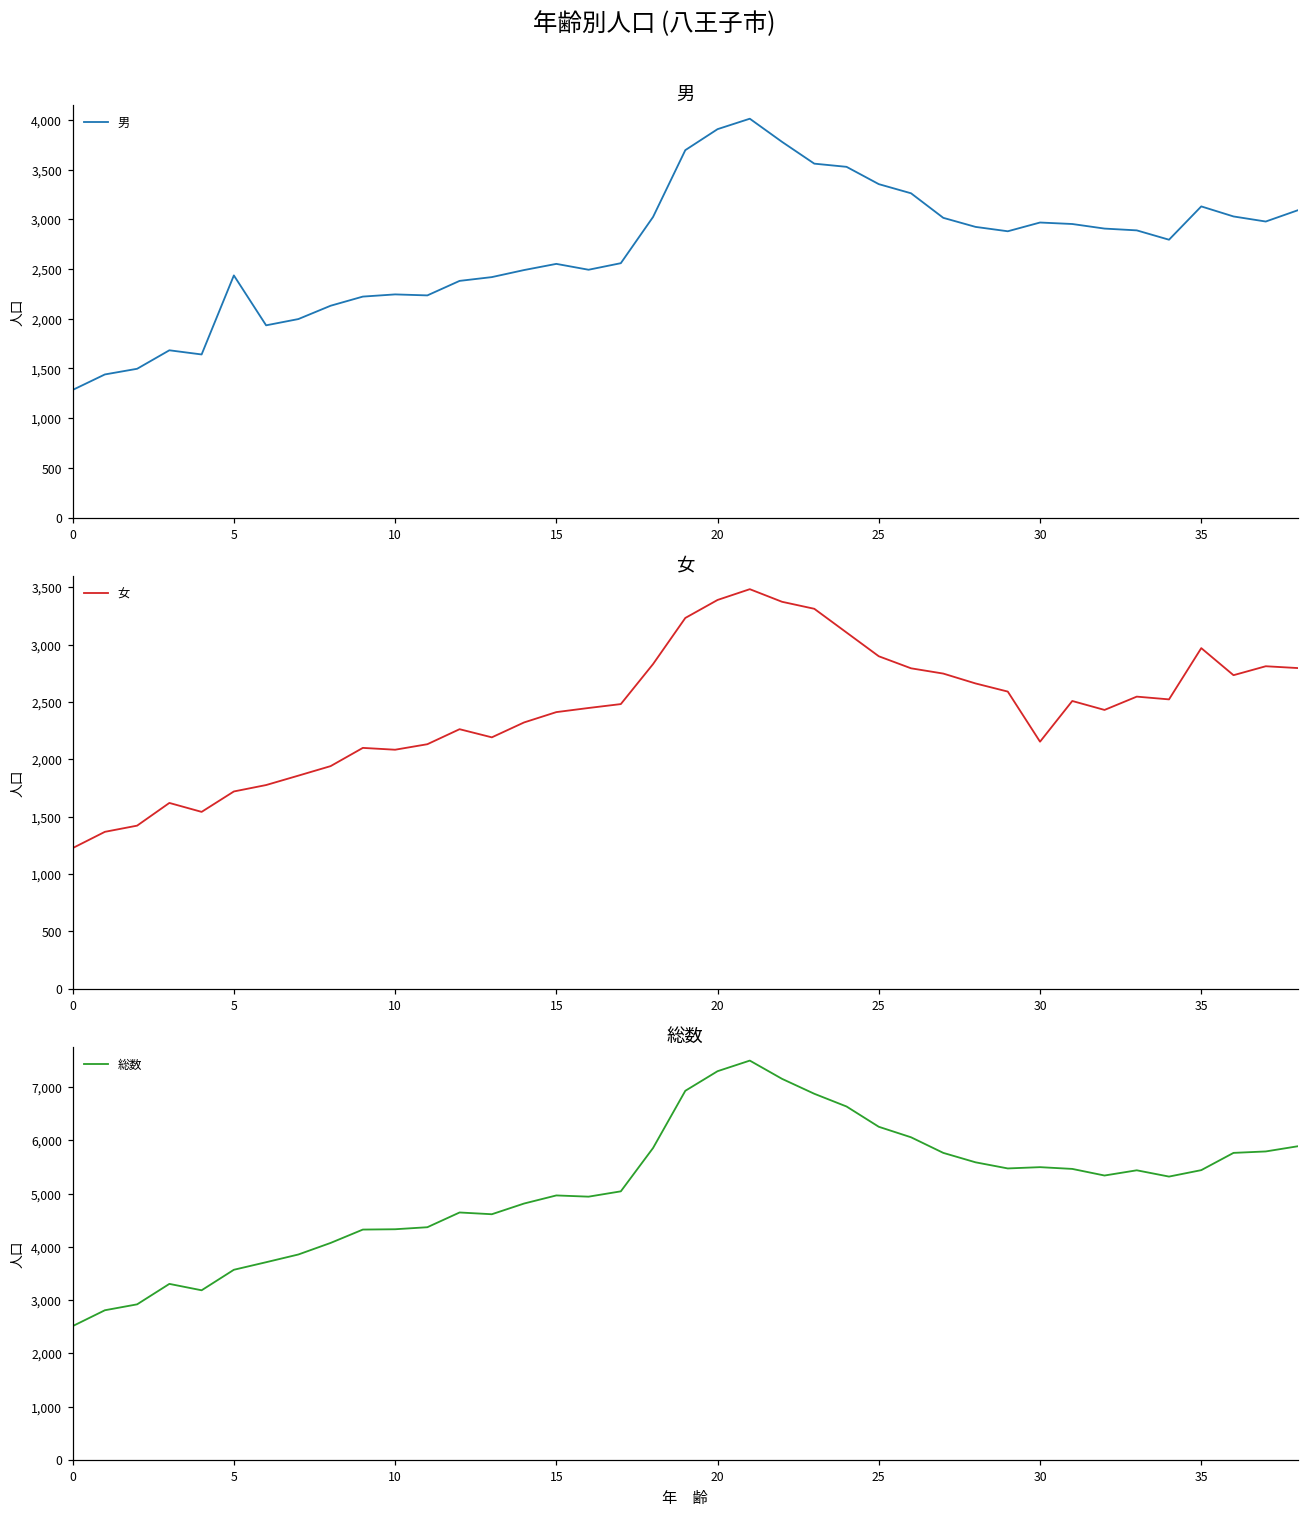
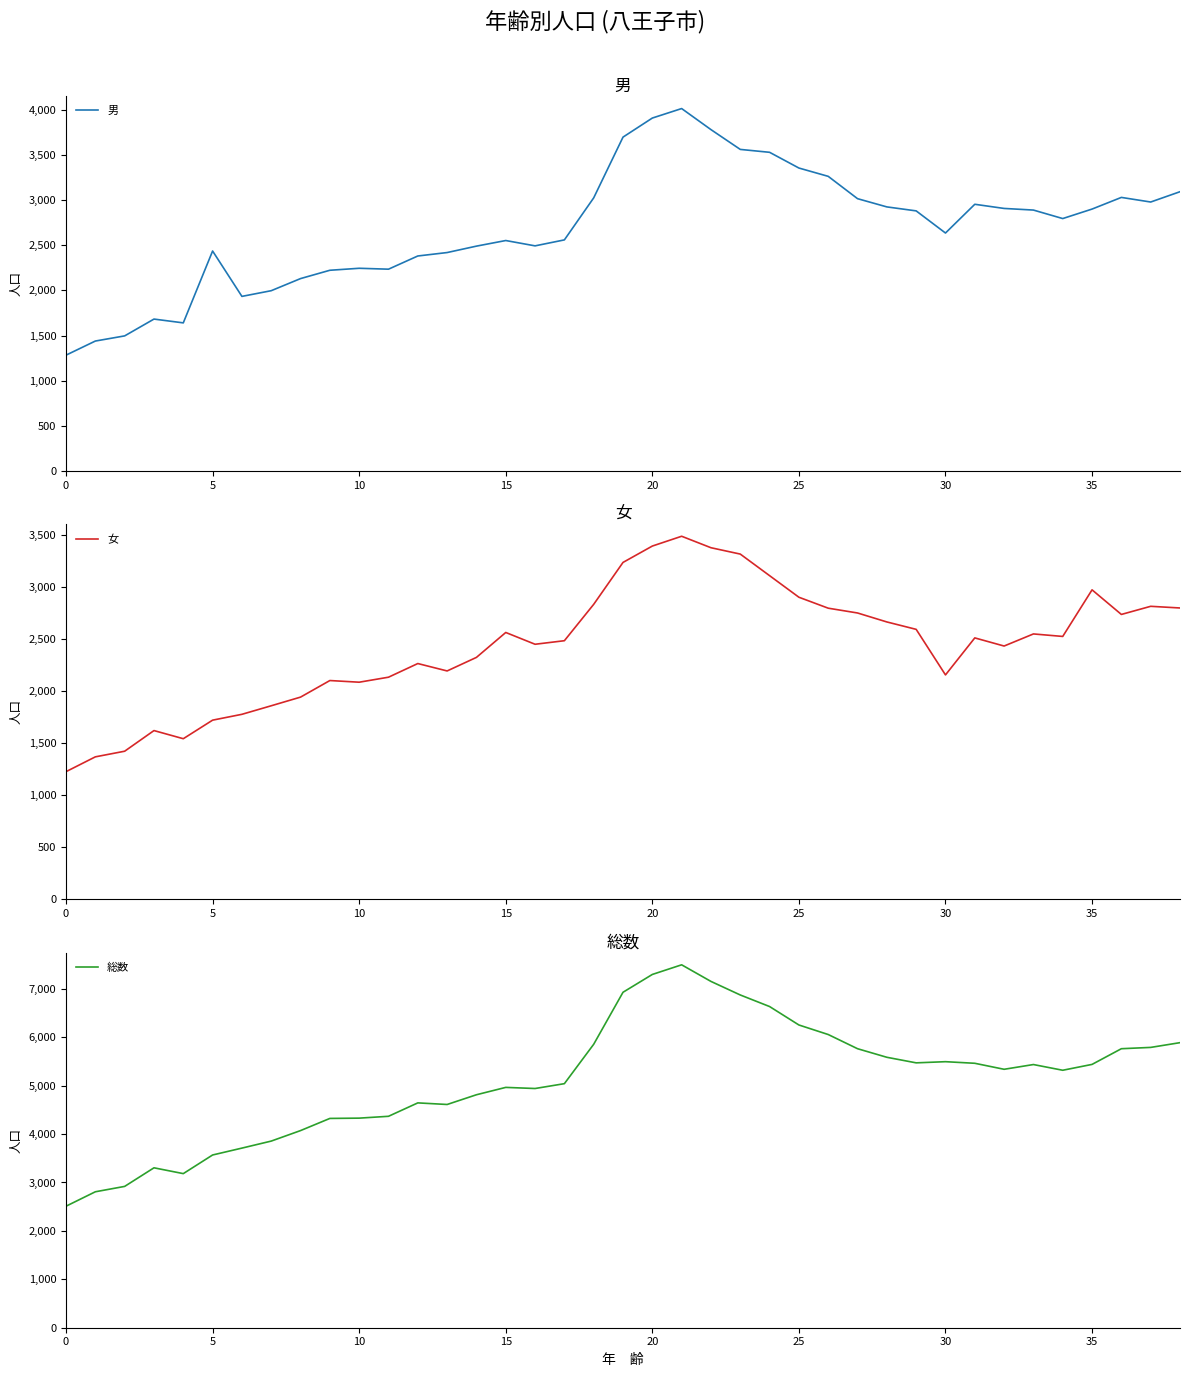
  {
    "男": {
      "0": "1,300",
      "5": "2,400",
      "10": "2,200",
      "15": "2,600",
      "20": "3,900",
      "25": "3,400",
-     "30": "3,000",
-     "35": "3,100"
+     "30": "2,600",
+     "35": "2,900"
    },
    "女": {
      "0": "1,230",
      "5": "1,720",
      "10": "2,080",
-     "15": "2,410",
+     "15": "2,560",
      "20": "3,390",
      "25": "2,900",
      "30": "2,150",
      "35": "2,970"
    },
    "総数": {
      "0": "2,500",
      "5": "3,600",
      "10": "4,300",
      "15": "5,000",
      "20": "7,300",
      "25": "6,300",
      "30": "5,500",
      "35": "5,400"
    }
  }
